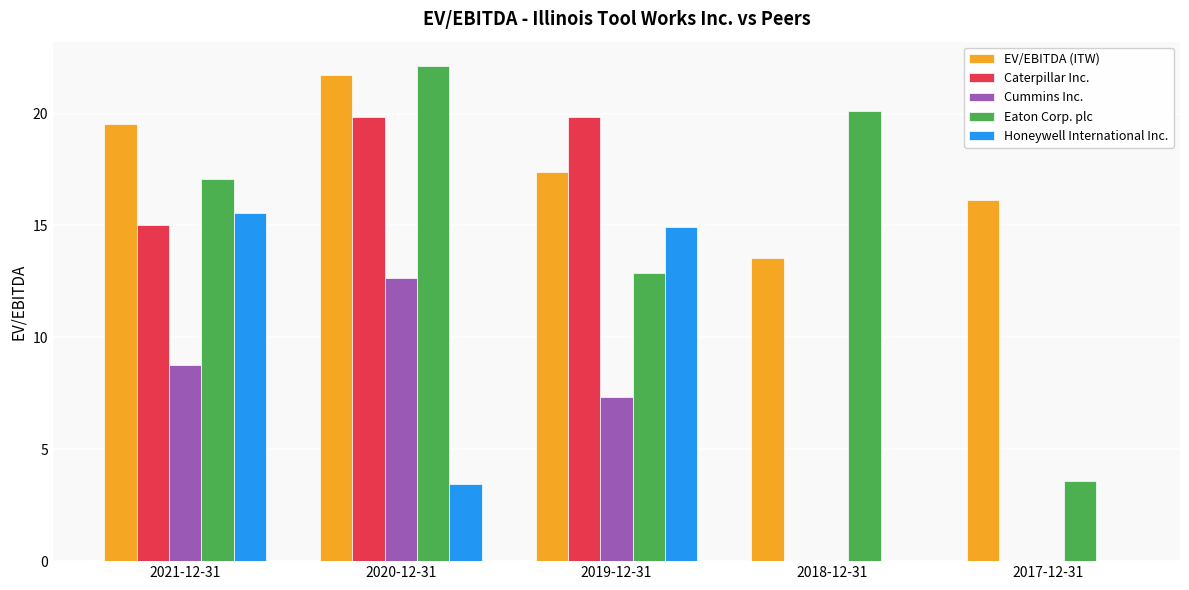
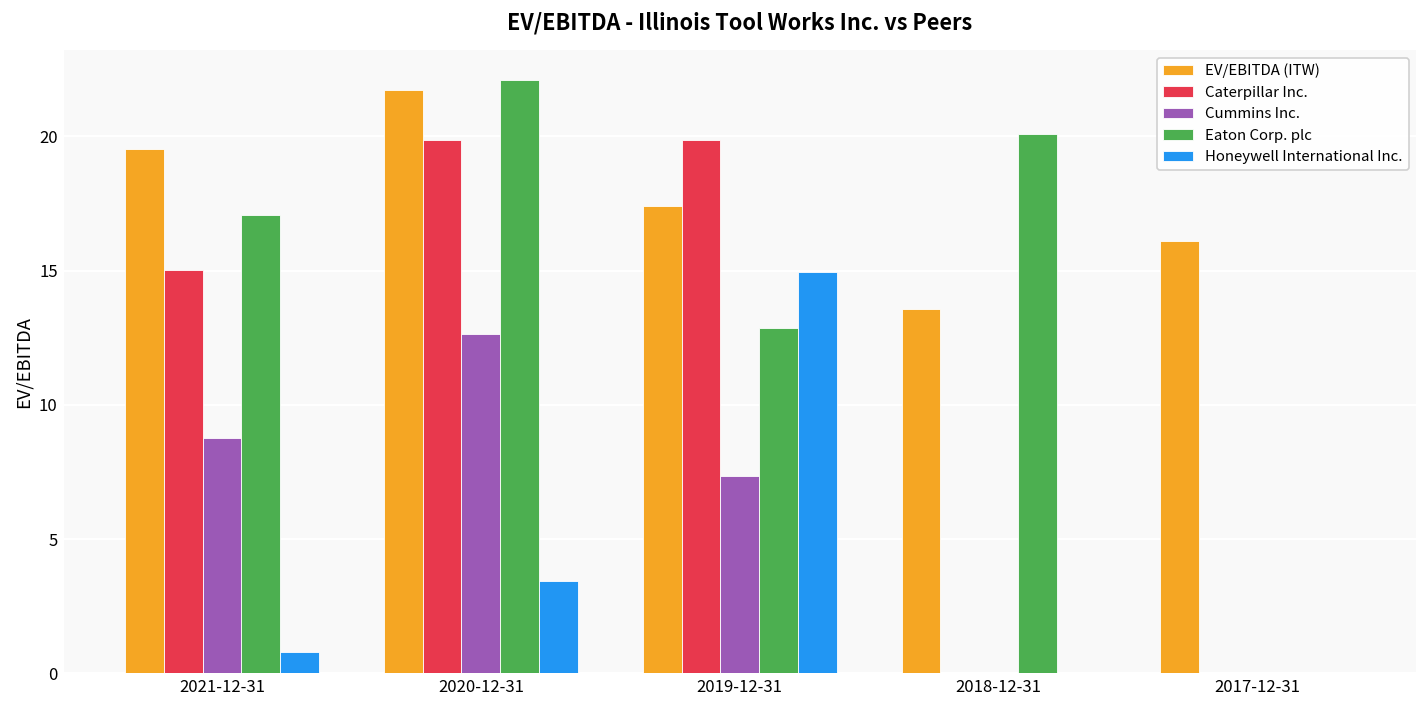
  {
    "EV/EBITDA (ITW)": {
      "2021-12-31": 19.5,
      "2020-12-31": 21.7,
      "2019-12-31": 17.4,
      "2018-12-31": 13.6,
      "2017-12-31": 16.1
    },
    "Caterpillar Inc.": {
      "2021-12-31": 15.0,
      "2020-12-31": 19.9,
      "2019-12-31": 19.9,
      "2018-12-31": 0.0,
      "2017-12-31": 0.0
    },
    "Cummins Inc.": {
      "2021-12-31": 8.8,
      "2020-12-31": 12.6,
      "2019-12-31": 7.3,
      "2018-12-31": 0.0,
      "2017-12-31": 0.0
    },
    "Eaton Corp. plc": {
      "2021-12-31": 17.1,
      "2020-12-31": 22.1,
      "2019-12-31": 12.9,
      "2018-12-31": 20.1,
-     "2017-12-31": 3.6
+     "2017-12-31": 0.0
    },
    "Honeywell International Inc.": {
-     "2021-12-31": 15.6,
+     "2021-12-31": 0.8,
      "2020-12-31": 3.4,
      "2019-12-31": 15.0,
      "2018-12-31": 0.0,
      "2017-12-31": 0.0
    }
  }
